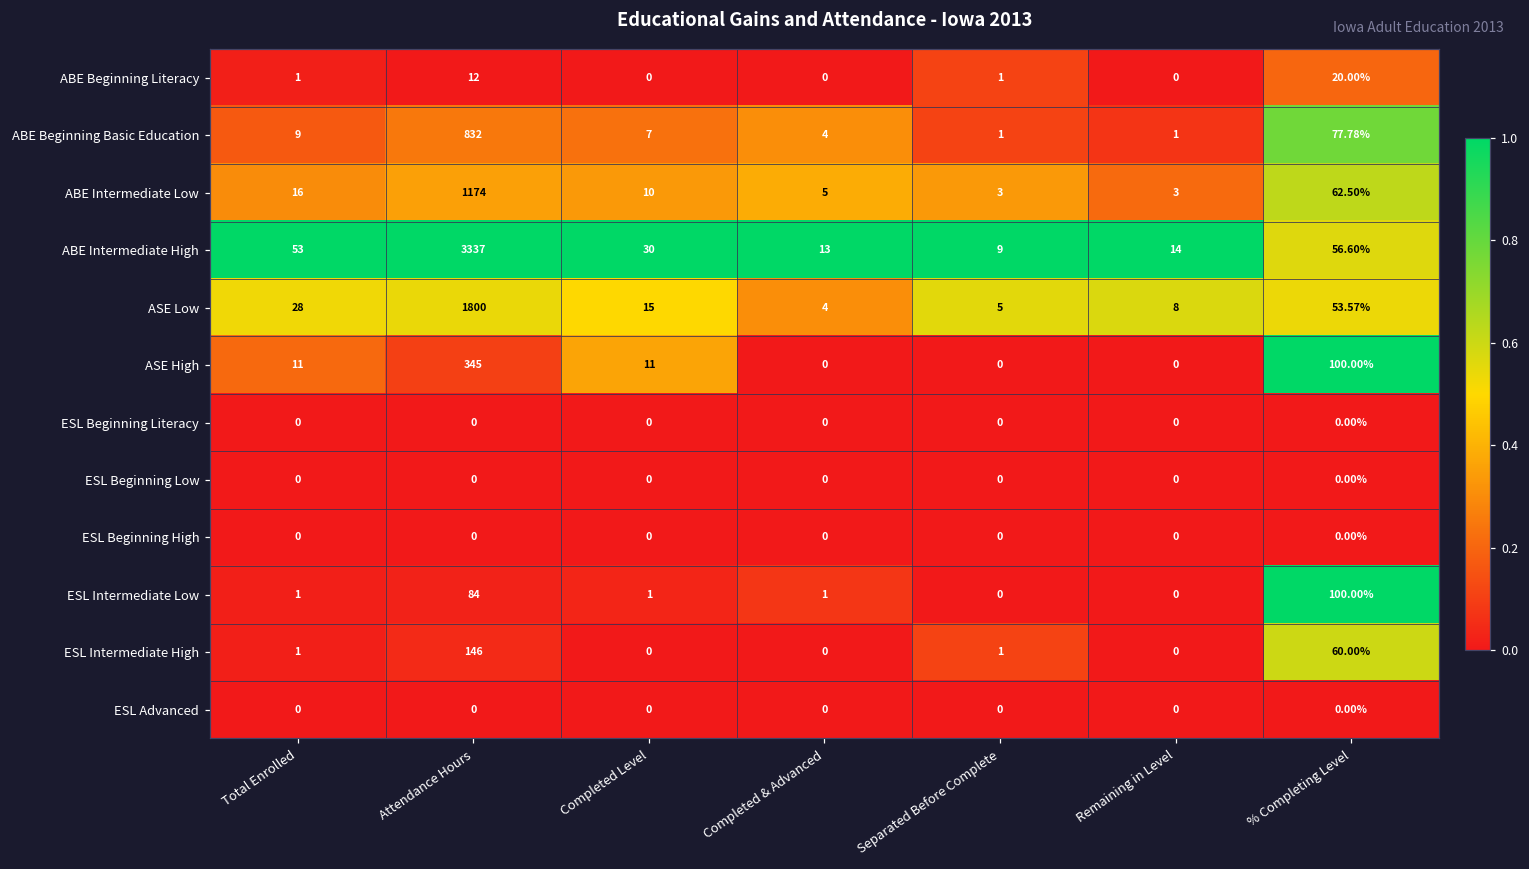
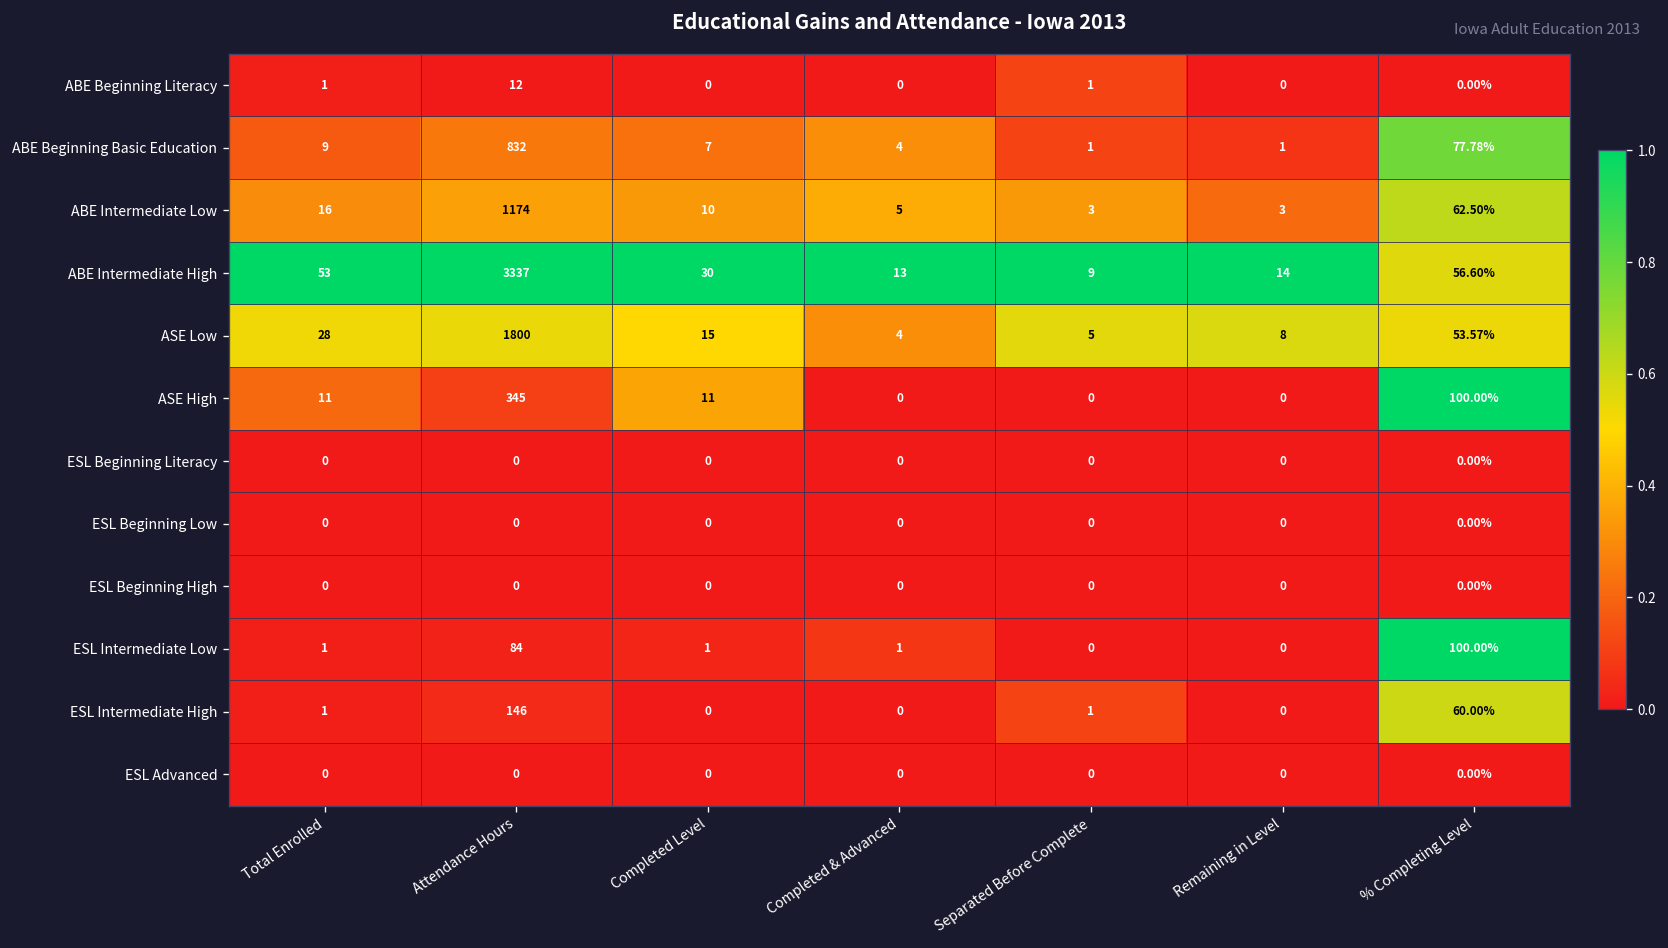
  {
    "ABE Beginning Literacy": {
      "Total Enrolled": "1",
      "Attendance Hours": "12",
      "Completed Level": "0",
      "Completed & Advanced": "0",
      "Separated Before Complete": "1",
      "Remaining in Level": "0",
-     "% Completing Level": "20.00%"
+     "% Completing Level": "0.00%"
    },
    "ABE Beginning Basic Education": {
      "Total Enrolled": "9",
      "Attendance Hours": "832",
      "Completed Level": "7",
      "Completed & Advanced": "4",
      "Separated Before Complete": "1",
      "Remaining in Level": "1",
      "% Completing Level": "77.78%"
    },
    "ABE Intermediate Low": {
      "Total Enrolled": "16",
      "Attendance Hours": "1174",
      "Completed Level": "10",
      "Completed & Advanced": "5",
      "Separated Before Complete": "3",
      "Remaining in Level": "3",
      "% Completing Level": "62.50%"
    },
    "ABE Intermediate High": {
      "Total Enrolled": "53",
      "Attendance Hours": "3337",
      "Completed Level": "30",
      "Completed & Advanced": "13",
      "Separated Before Complete": "9",
      "Remaining in Level": "14",
      "% Completing Level": "56.60%"
    },
    "ASE Low": {
      "Total Enrolled": "28",
      "Attendance Hours": "1800",
      "Completed Level": "15",
      "Completed & Advanced": "4",
      "Separated Before Complete": "5",
      "Remaining in Level": "8",
      "% Completing Level": "53.57%"
    },
    "ASE High": {
      "Total Enrolled": "11",
      "Attendance Hours": "345",
      "Completed Level": "11",
      "Completed & Advanced": "0",
      "Separated Before Complete": "0",
      "Remaining in Level": "0",
      "% Completing Level": "100.00%"
    },
    "ESL Beginning Literacy": {
      "Total Enrolled": "0",
      "Attendance Hours": "0",
      "Completed Level": "0",
      "Completed & Advanced": "0",
      "Separated Before Complete": "0",
      "Remaining in Level": "0",
      "% Completing Level": "0.00%"
    },
    "ESL Beginning Low": {
      "Total Enrolled": "0",
      "Attendance Hours": "0",
      "Completed Level": "0",
      "Completed & Advanced": "0",
      "Separated Before Complete": "0",
      "Remaining in Level": "0",
      "% Completing Level": "0.00%"
    },
    "ESL Beginning High": {
      "Total Enrolled": "0",
      "Attendance Hours": "0",
      "Completed Level": "0",
      "Completed & Advanced": "0",
      "Separated Before Complete": "0",
      "Remaining in Level": "0",
      "% Completing Level": "0.00%"
    },
    "ESL Intermediate Low": {
      "Total Enrolled": "1",
      "Attendance Hours": "84",
      "Completed Level": "1",
      "Completed & Advanced": "1",
      "Separated Before Complete": "0",
      "Remaining in Level": "0",
      "% Completing Level": "100.00%"
    },
    "ESL Intermediate High": {
      "Total Enrolled": "1",
      "Attendance Hours": "146",
      "Completed Level": "0",
      "Completed & Advanced": "0",
      "Separated Before Complete": "1",
      "Remaining in Level": "0",
      "% Completing Level": "60.00%"
    },
    "ESL Advanced": {
      "Total Enrolled": "0",
      "Attendance Hours": "0",
      "Completed Level": "0",
      "Completed & Advanced": "0",
      "Separated Before Complete": "0",
      "Remaining in Level": "0",
      "% Completing Level": "0.00%"
    }
  }
